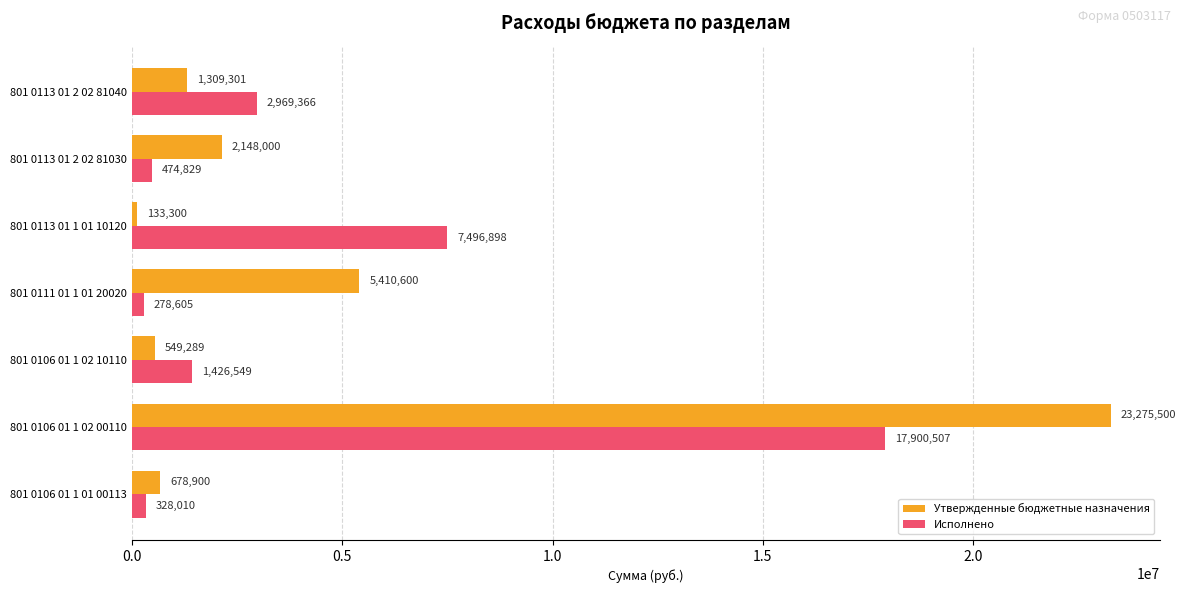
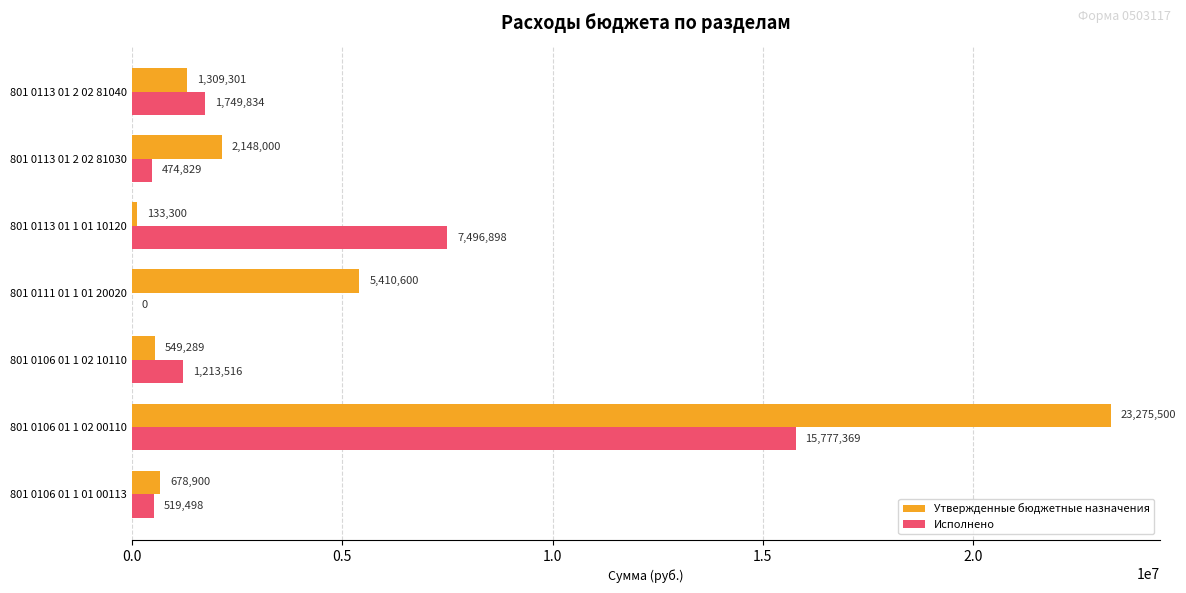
  {
    "Утвержденные бюджетные назначения": {
      "801 0113 01 2 02 81040": "1,309,301",
      "801 0113 01 2 02 81030": "2,148,000",
      "801 0113 01 1 01 10120": "133,300",
      "801 0111 01 1 01 20020": "5,410,600",
      "801 0106 01 1 02 10110": "549,289",
      "801 0106 01 1 02 00110": "23,275,500",
      "801 0106 01 1 01 00113": "678,900"
    },
    "Исполнено": {
-     "801 0113 01 2 02 81040": "2,969,366",
+     "801 0113 01 2 02 81040": "1,749,834",
      "801 0113 01 2 02 81030": "474,829",
      "801 0113 01 1 01 10120": "7,496,898",
-     "801 0111 01 1 01 20020": "278,605",
-     "801 0106 01 1 02 10110": "1,426,549",
-     "801 0106 01 1 02 00110": "17,900,507",
-     "801 0106 01 1 01 00113": "328,010"
+     "801 0111 01 1 01 20020": "0",
+     "801 0106 01 1 02 10110": "1,213,516",
+     "801 0106 01 1 02 00110": "15,777,369",
+     "801 0106 01 1 01 00113": "519,498"
    }
  }
